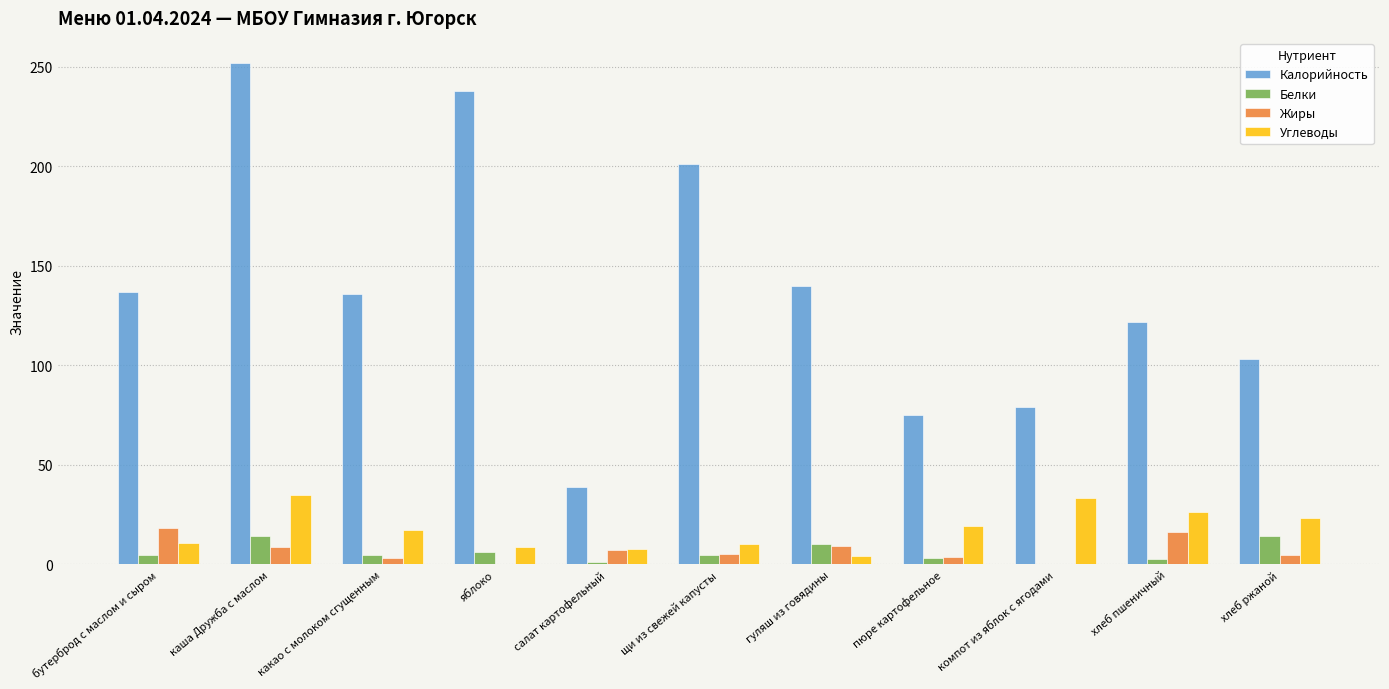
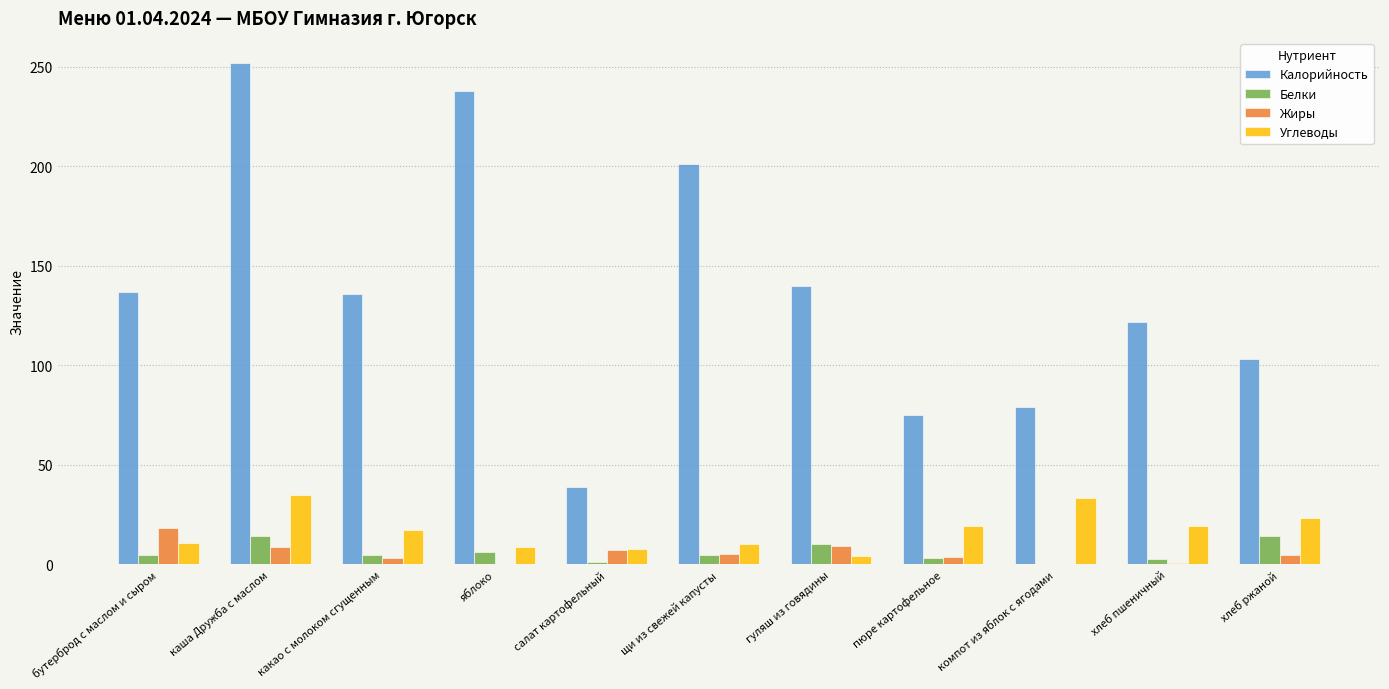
  {
    "Калорийность": {
      "бутерброд с маслом и сыром": 137,
      "каша Дружба с маслом": 252,
      "какао с молоком сгущенным": 136,
      "яблоко": 238,
      "салат картофельный": 39,
      "щи из свежей капусты": 201,
      "гуляш из говядины": 140,
      "пюре картофельное": 75,
      "компот из яблок с ягодами": 79,
      "хлеб пшеничный": 122,
      "хлеб ржаной": 103
    },
    "Белки": {
      "бутерброд с маслом и сыром": 5,
      "каша Дружба с маслом": 14,
      "какао с молоком сгущенным": 5,
      "яблоко": 6,
      "щи из свежей капусты": 5,
      "гуляш из говядины": 10,
      "пюре картофельное": 3,
      "хлеб пшеничный": 3,
      "хлеб ржаной": 14
    },
    "Жиры": {
      "бутерброд с маслом и сыром": 19,
      "каша Дружба с маслом": 9,
      "какао с молоком сгущенным": 3,
      "яблоко": 0,
      "салат картофельный": 7,
      "щи из свежей капусты": 5,
      "гуляш из говядины": 9,
      "пюре картофельное": 4,
      "компот из яблок с ягодами": 0,
-     "хлеб пшеничный": 16,
+     "хлеб пшеничный": 1,
      "хлеб ржаной": 5
    },
    "Углеводы": {
      "бутерброд с маслом и сыром": 11,
      "каша Дружба с маслом": 35,
      "какао с молоком сгущенным": 17,
      "яблоко": 9,
      "салат картофельный": 8,
      "щи из свежей капусты": 10,
      "гуляш из говядины": 4,
      "пюре картофельное": 19,
      "компот из яблок с ягодами": 33,
-     "хлеб пшеничный": 26,
+     "хлеб пшеничный": 19,
      "хлеб ржаной": 24
    }
  }
